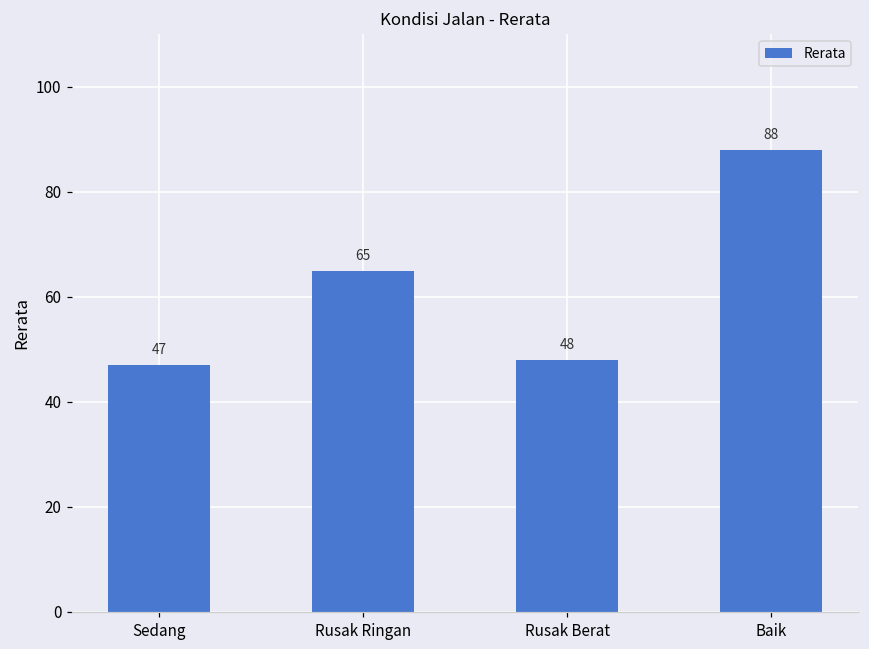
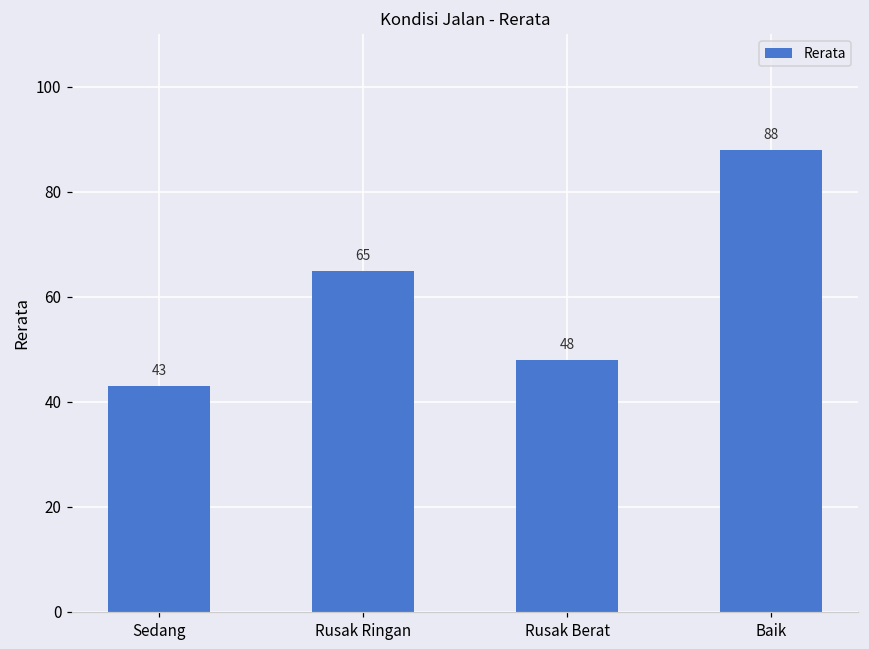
  {
-   "Sedang": 47,
+   "Sedang": 43,
    "Rusak Ringan": 65,
    "Rusak Berat": 48,
    "Baik": 88
  }
